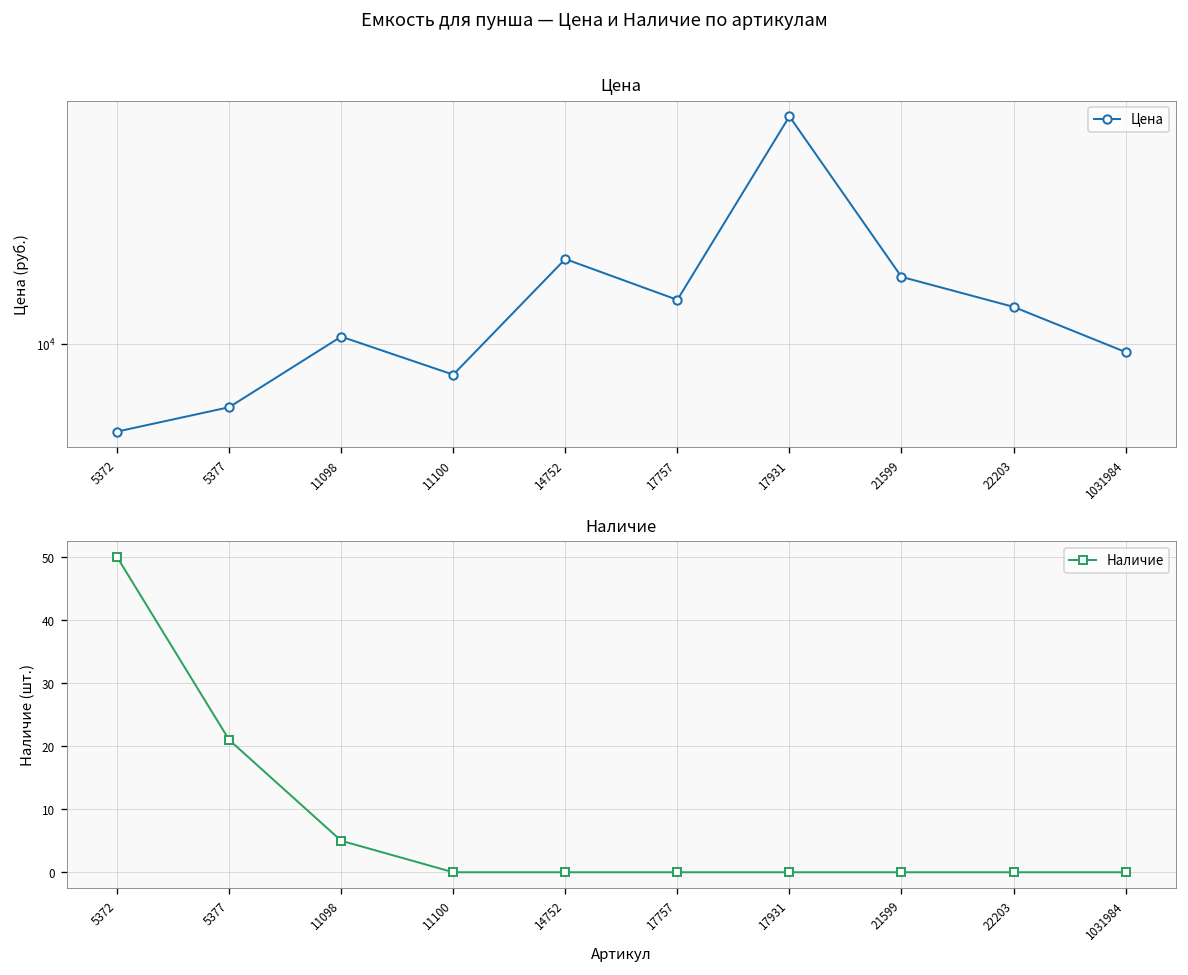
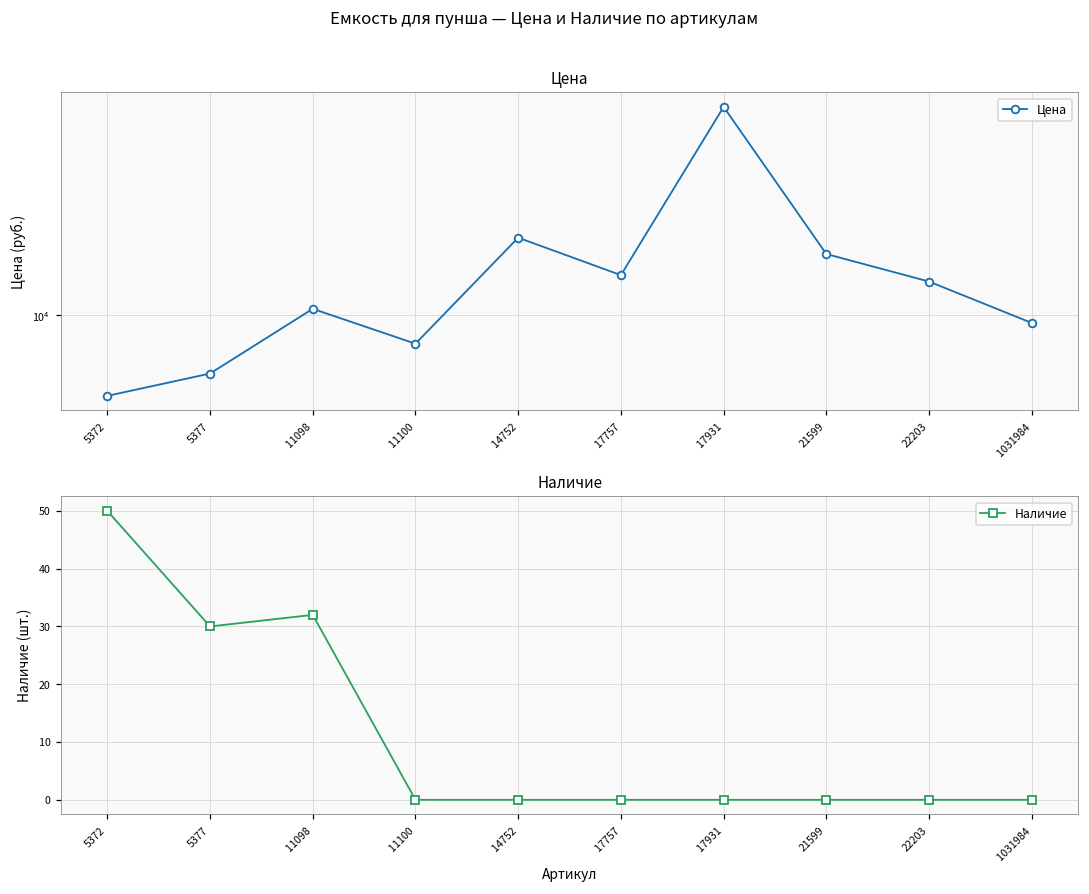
  {
    "Наличие": {
      "5372": 50,
-     "5377": 21,
-     "11098": 5,
+     "5377": 30,
+     "11098": 32,
      "11100": 0,
      "14752": 0,
      "17757": 0,
      "17931": 0,
      "21599": 0,
      "22203": 0,
      "1031984": 0
    }
  }
